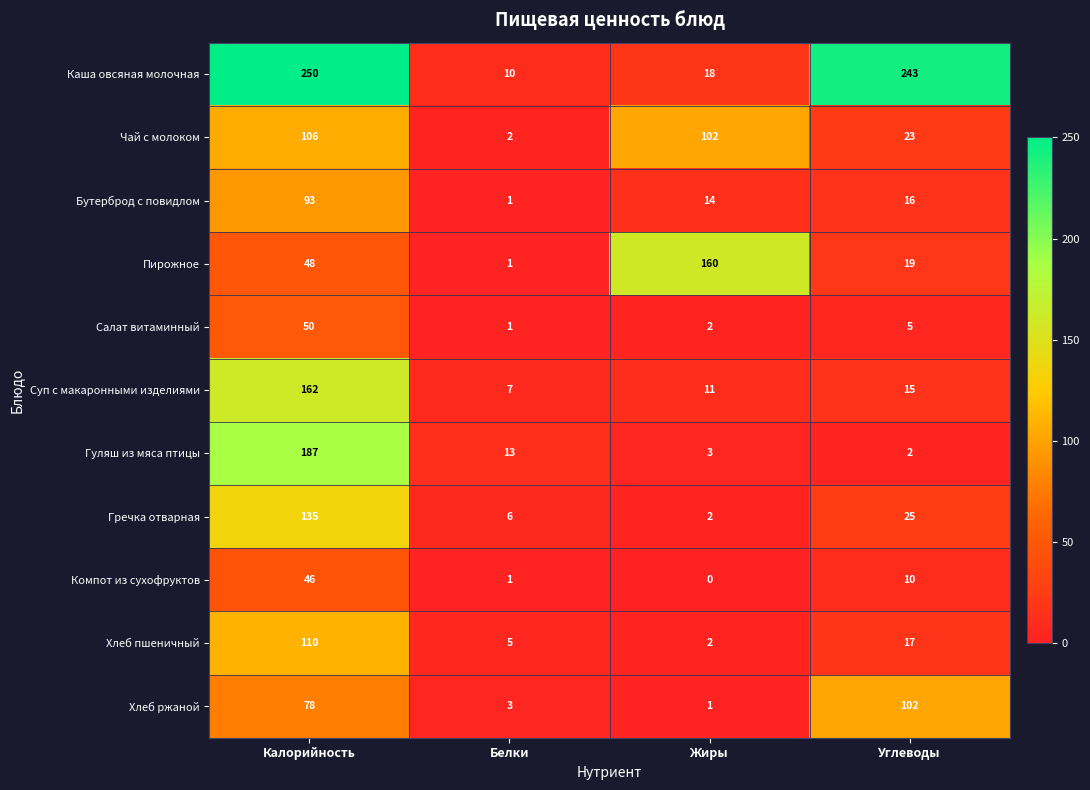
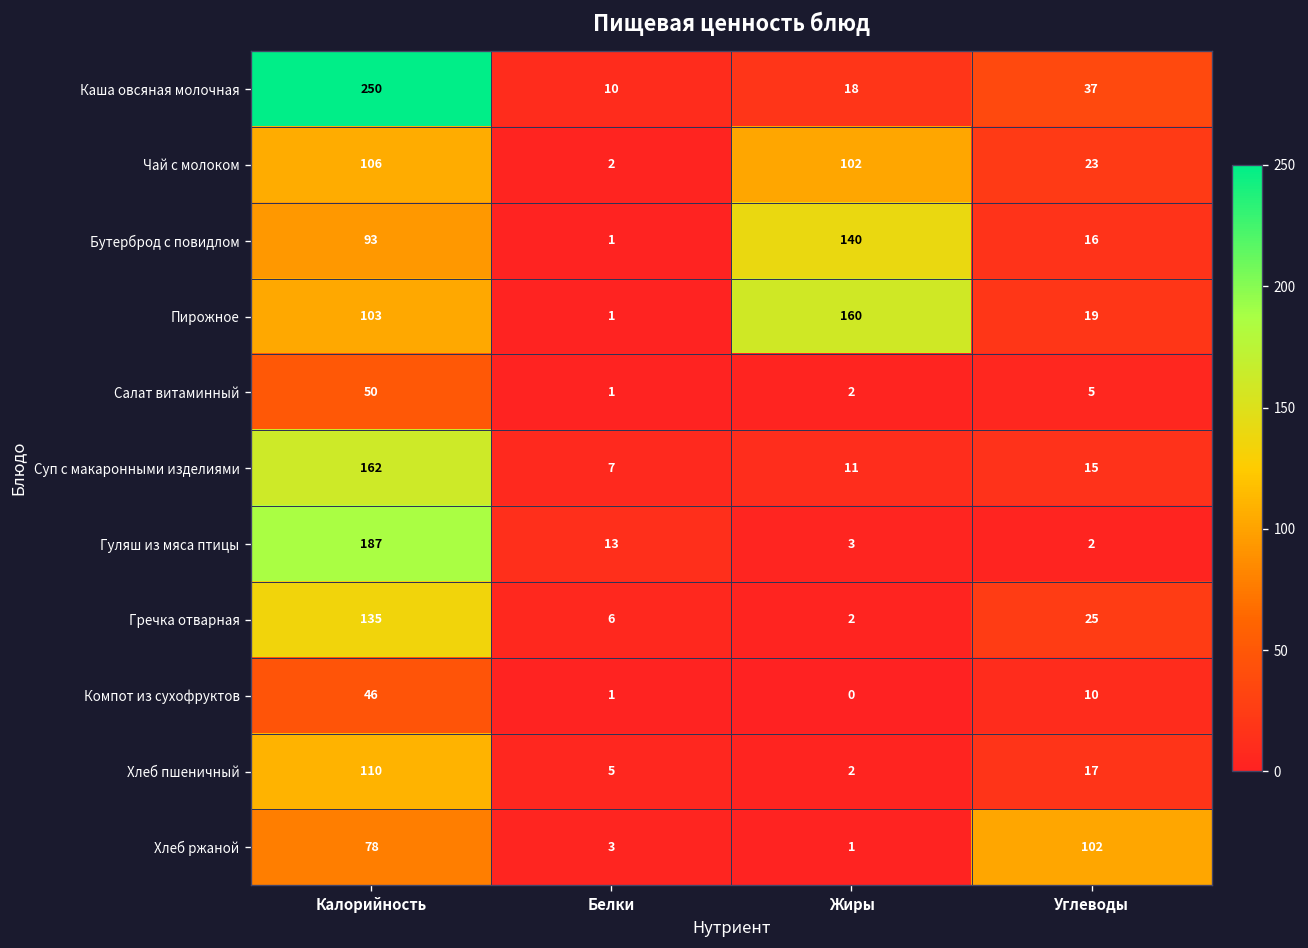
  {
    "Каша овсяная молочная": {
      "Калорийность": 250,
      "Белки": 10,
      "Жиры": 18,
-     "Углеводы": 243
+     "Углеводы": 37
    },
    "Чай с молоком": {
      "Калорийность": 106,
      "Белки": 2,
      "Жиры": 102,
      "Углеводы": 23
    },
    "Бутерброд с повидлом": {
      "Калорийность": 93,
      "Белки": 1,
-     "Жиры": 14,
+     "Жиры": 140,
      "Углеводы": 16
    },
    "Пирожное": {
-     "Калорийность": 48,
+     "Калорийность": 103,
      "Белки": 1,
      "Жиры": 160,
      "Углеводы": 19
    },
    "Салат витаминный": {
      "Калорийность": 50,
      "Белки": 1,
      "Жиры": 2,
      "Углеводы": 5
    },
    "Суп с макаронными изделиями": {
      "Калорийность": 162,
      "Белки": 7,
      "Жиры": 11,
      "Углеводы": 15
    },
    "Гуляш из мяса птицы": {
      "Калорийность": 187,
      "Белки": 13,
      "Жиры": 3,
      "Углеводы": 2
    },
    "Гречка отварная": {
      "Калорийность": 135,
      "Белки": 6,
      "Жиры": 2,
      "Углеводы": 25
    },
    "Компот из сухофруктов": {
      "Калорийность": 46,
      "Белки": 1,
      "Жиры": 0,
      "Углеводы": 10
    },
    "Хлеб пшеничный": {
      "Калорийность": 110,
      "Белки": 5,
      "Жиры": 2,
      "Углеводы": 17
    },
    "Хлеб ржаной": {
      "Калорийность": 78,
      "Белки": 3,
      "Жиры": 1,
      "Углеводы": 102
    }
  }
